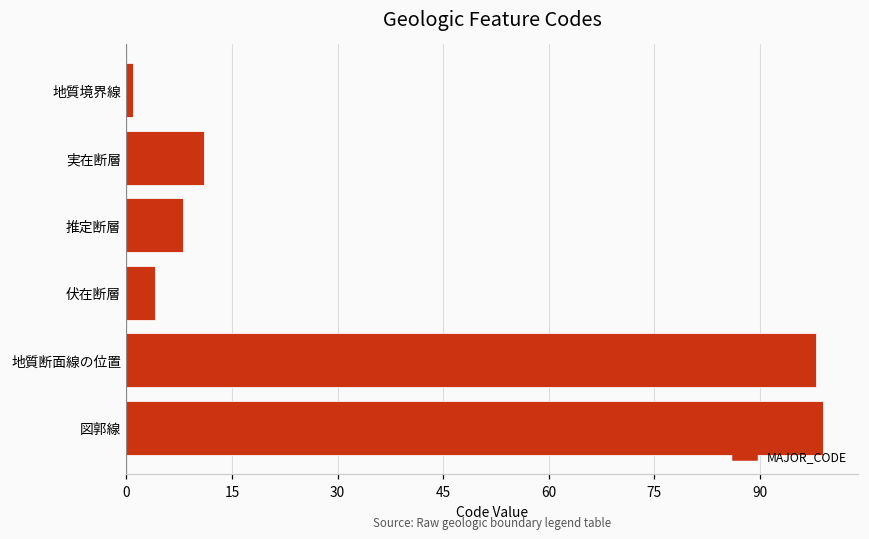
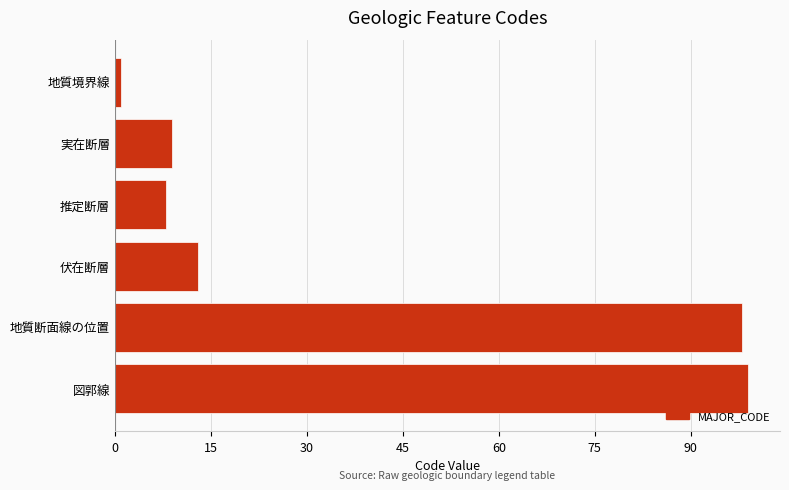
  {
    "地質境界線": 1,
-   "実在断層": 11,
+   "実在断層": 9,
    "推定断層": 8,
-   "伏在断層": 4,
+   "伏在断層": 13,
    "地質断面線の位置": 98,
    "図郭線": 99
  }
